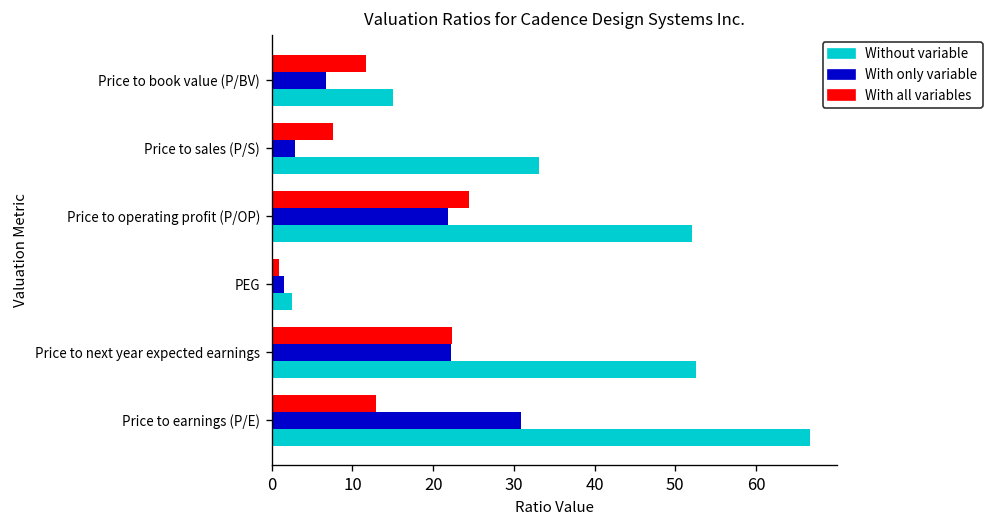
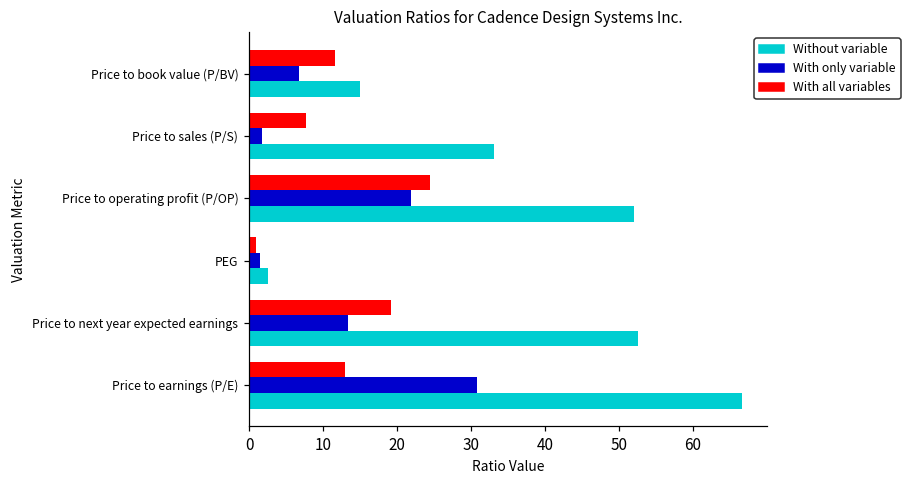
  {
    "Without variable": {
      "Price to book value (P/BV)": 15,
      "Price to sales (P/S)": 33,
      "Price to operating profit (P/OP)": 52,
      "PEG": 3,
      "Price to next year expected earnings": 53,
      "Price to earnings (P/E)": 67
    },
    "With only variable": {
      "Price to book value (P/BV)": 7,
-     "Price to sales (P/S)": 3,
+     "Price to sales (P/S)": 2,
      "Price to operating profit (P/OP)": 22,
      "PEG": 1,
-     "Price to next year expected earnings": 22,
+     "Price to next year expected earnings": 13,
      "Price to earnings (P/E)": 31
    },
    "With all variables": {
      "Price to book value (P/BV)": 12,
      "Price to sales (P/S)": 8,
      "Price to operating profit (P/OP)": 24,
      "PEG": 1,
-     "Price to next year expected earnings": 22,
+     "Price to next year expected earnings": 19,
      "Price to earnings (P/E)": 13
    }
  }
